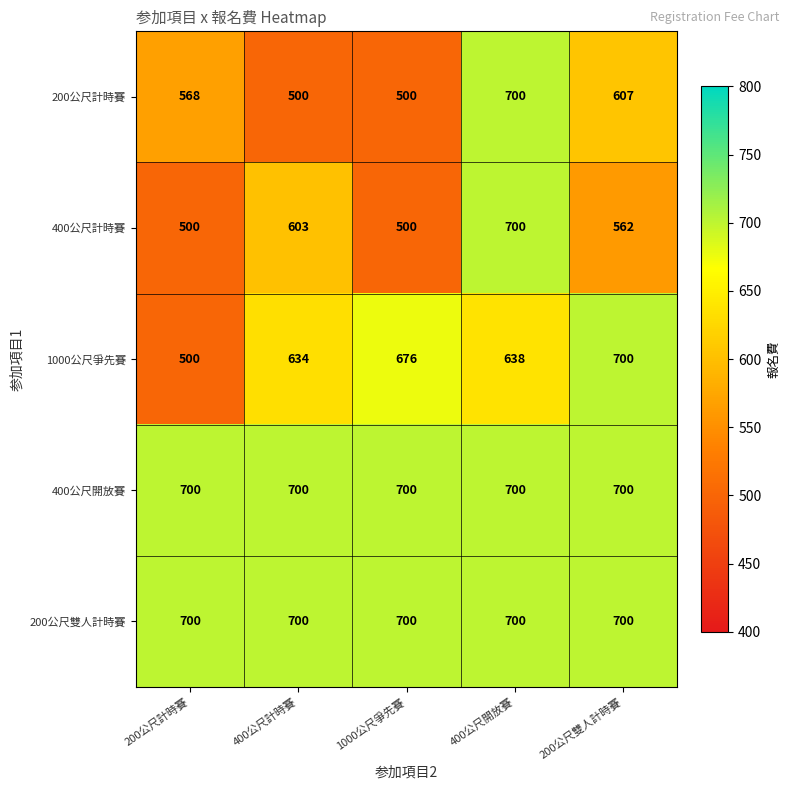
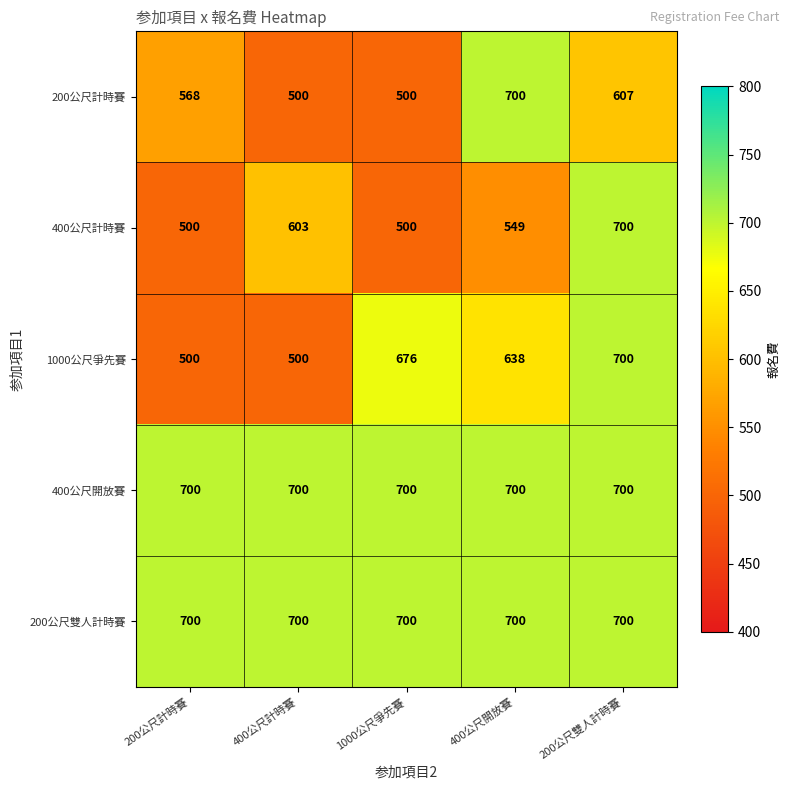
  {
    "200公尺計時賽": {
      "200公尺計時賽": 568,
      "400公尺計時賽": 500,
      "1000公尺爭先賽": 500,
      "400公尺開放賽": 700,
      "200公尺雙人計時賽": 607
    },
    "400公尺計時賽": {
      "200公尺計時賽": 500,
      "400公尺計時賽": 603,
      "1000公尺爭先賽": 500,
-     "400公尺開放賽": 700,
-     "200公尺雙人計時賽": 562
+     "400公尺開放賽": 549,
+     "200公尺雙人計時賽": 700
    },
    "1000公尺爭先賽": {
      "200公尺計時賽": 500,
-     "400公尺計時賽": 634,
+     "400公尺計時賽": 500,
      "1000公尺爭先賽": 676,
      "400公尺開放賽": 638,
      "200公尺雙人計時賽": 700
    },
    "400公尺開放賽": {
      "200公尺計時賽": 700,
      "400公尺計時賽": 700,
      "1000公尺爭先賽": 700,
      "400公尺開放賽": 700,
      "200公尺雙人計時賽": 700
    },
    "200公尺雙人計時賽": {
      "200公尺計時賽": 700,
      "400公尺計時賽": 700,
      "1000公尺爭先賽": 700,
      "400公尺開放賽": 700,
      "200公尺雙人計時賽": 700
    }
  }
